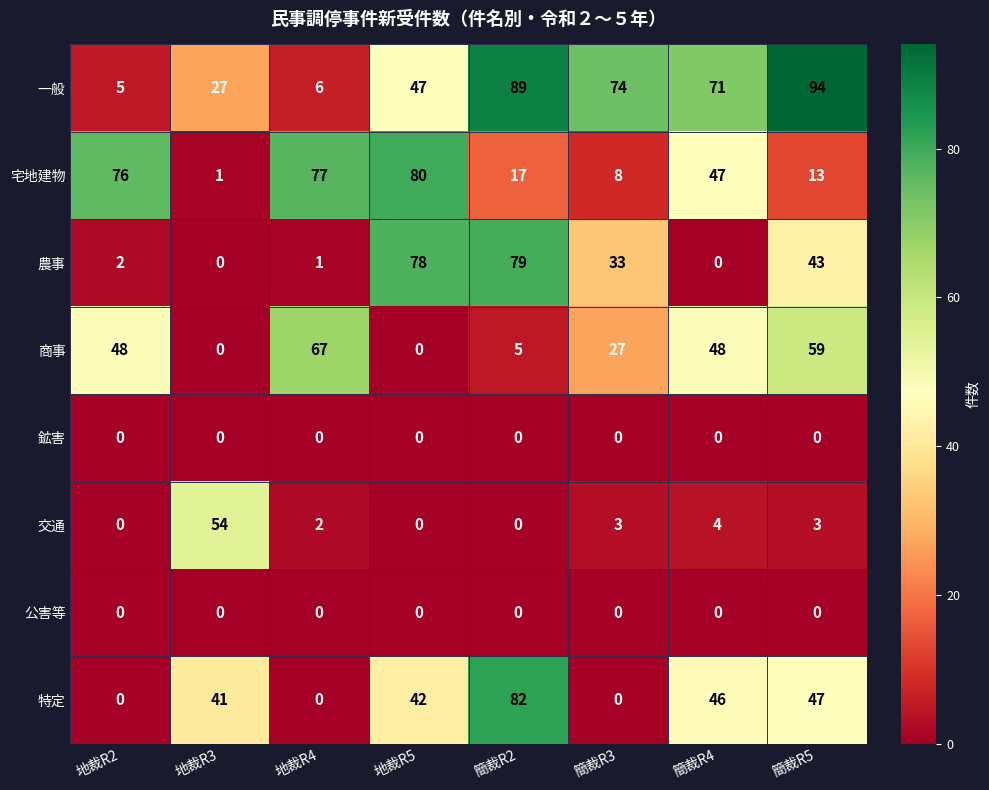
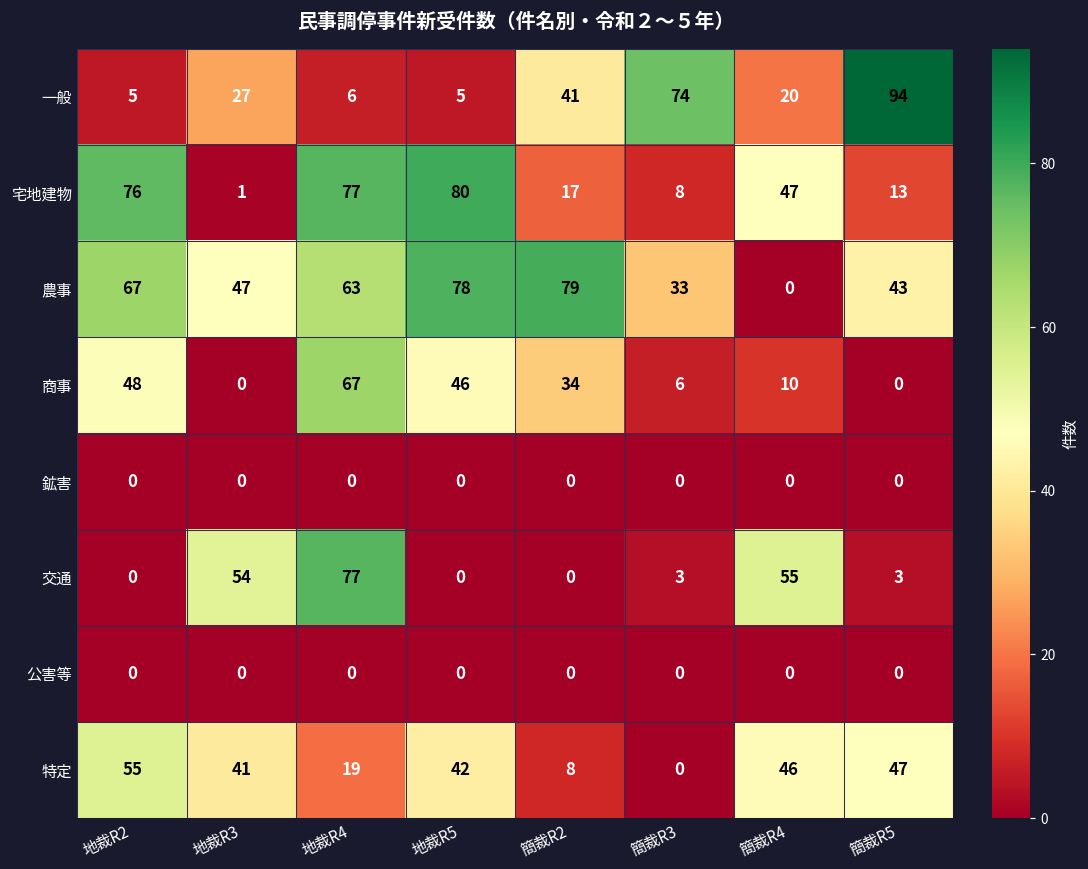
  {
    "一般": {
      "地裁R2": 5,
      "地裁R3": 27,
      "地裁R4": 6,
-     "地裁R5": 47,
-     "簡裁R2": 89,
+     "地裁R5": 5,
+     "簡裁R2": 41,
      "簡裁R3": 74,
-     "簡裁R4": 71,
+     "簡裁R4": 20,
      "簡裁R5": 94
    },
    "宅地建物": {
      "地裁R2": 76,
      "地裁R3": 1,
      "地裁R4": 77,
      "地裁R5": 80,
      "簡裁R2": 17,
      "簡裁R3": 8,
      "簡裁R4": 47,
      "簡裁R5": 13
    },
    "農事": {
-     "地裁R2": 2,
-     "地裁R3": 0,
-     "地裁R4": 1,
+     "地裁R2": 67,
+     "地裁R3": 47,
+     "地裁R4": 63,
      "地裁R5": 78,
      "簡裁R2": 79,
      "簡裁R3": 33,
      "簡裁R4": 0,
      "簡裁R5": 43
    },
    "商事": {
      "地裁R2": 48,
      "地裁R3": 0,
      "地裁R4": 67,
-     "地裁R5": 0,
-     "簡裁R2": 5,
-     "簡裁R3": 27,
-     "簡裁R4": 48,
-     "簡裁R5": 59
+     "地裁R5": 46,
+     "簡裁R2": 34,
+     "簡裁R3": 6,
+     "簡裁R4": 10,
+     "簡裁R5": 0
    },
    "鉱害": {
      "地裁R2": 0,
      "地裁R3": 0,
      "地裁R4": 0,
      "地裁R5": 0,
      "簡裁R2": 0,
      "簡裁R3": 0,
      "簡裁R4": 0,
      "簡裁R5": 0
    },
    "交通": {
      "地裁R2": 0,
      "地裁R3": 54,
-     "地裁R4": 2,
+     "地裁R4": 77,
      "地裁R5": 0,
      "簡裁R2": 0,
      "簡裁R3": 3,
-     "簡裁R4": 4,
+     "簡裁R4": 55,
      "簡裁R5": 3
    },
    "公害等": {
      "地裁R2": 0,
      "地裁R3": 0,
      "地裁R4": 0,
      "地裁R5": 0,
      "簡裁R2": 0,
      "簡裁R3": 0,
      "簡裁R4": 0,
      "簡裁R5": 0
    },
    "特定": {
-     "地裁R2": 0,
+     "地裁R2": 55,
      "地裁R3": 41,
-     "地裁R4": 0,
+     "地裁R4": 19,
      "地裁R5": 42,
-     "簡裁R2": 82,
+     "簡裁R2": 8,
      "簡裁R3": 0,
      "簡裁R4": 46,
      "簡裁R5": 47
    }
  }
